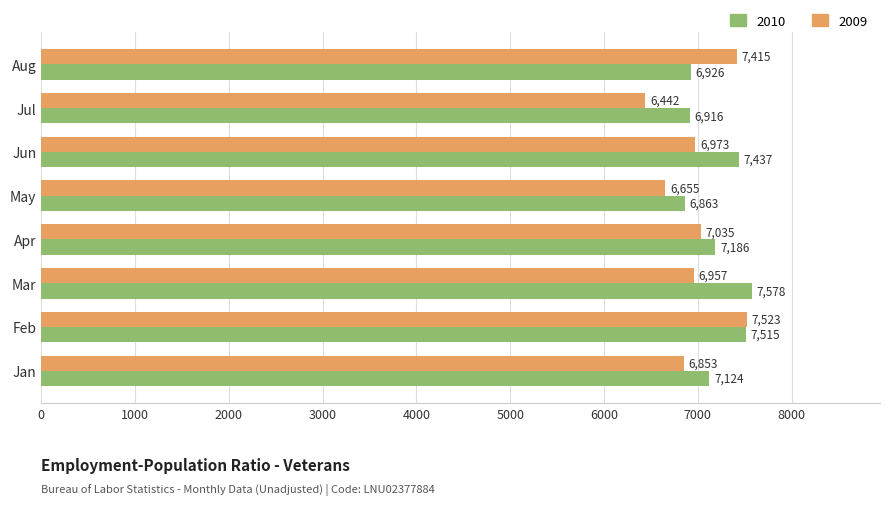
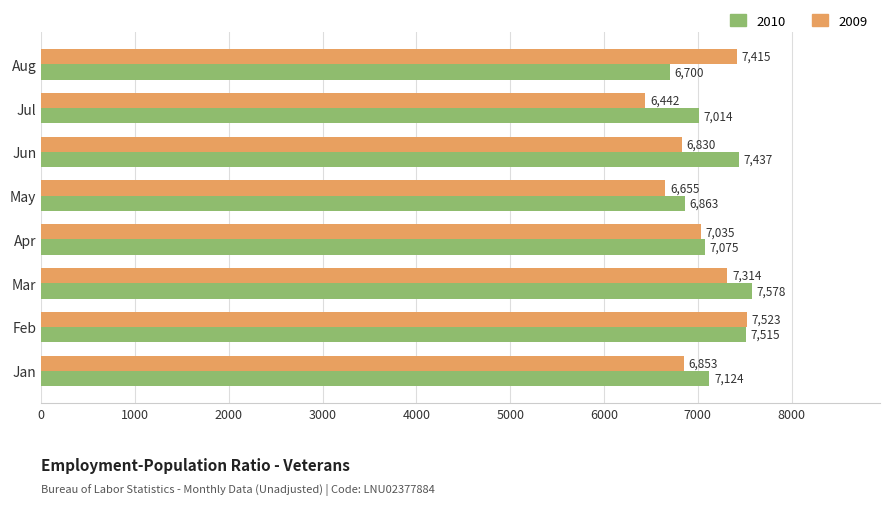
  {
    "2010": {
-     "Aug": "6,926",
-     "Jul": "6,916",
+     "Aug": "6,700",
+     "Jul": "7,014",
      "Jun": "7,437",
      "May": "6,863",
-     "Apr": "7,186",
+     "Apr": "7,075",
      "Mar": "7,578",
      "Feb": "7,515",
      "Jan": "7,124"
    },
    "2009": {
      "Aug": "7,415",
      "Jul": "6,442",
-     "Jun": "6,973",
+     "Jun": "6,830",
      "May": "6,655",
      "Apr": "7,035",
-     "Mar": "6,957",
+     "Mar": "7,314",
      "Feb": "7,523",
      "Jan": "6,853"
    }
  }
